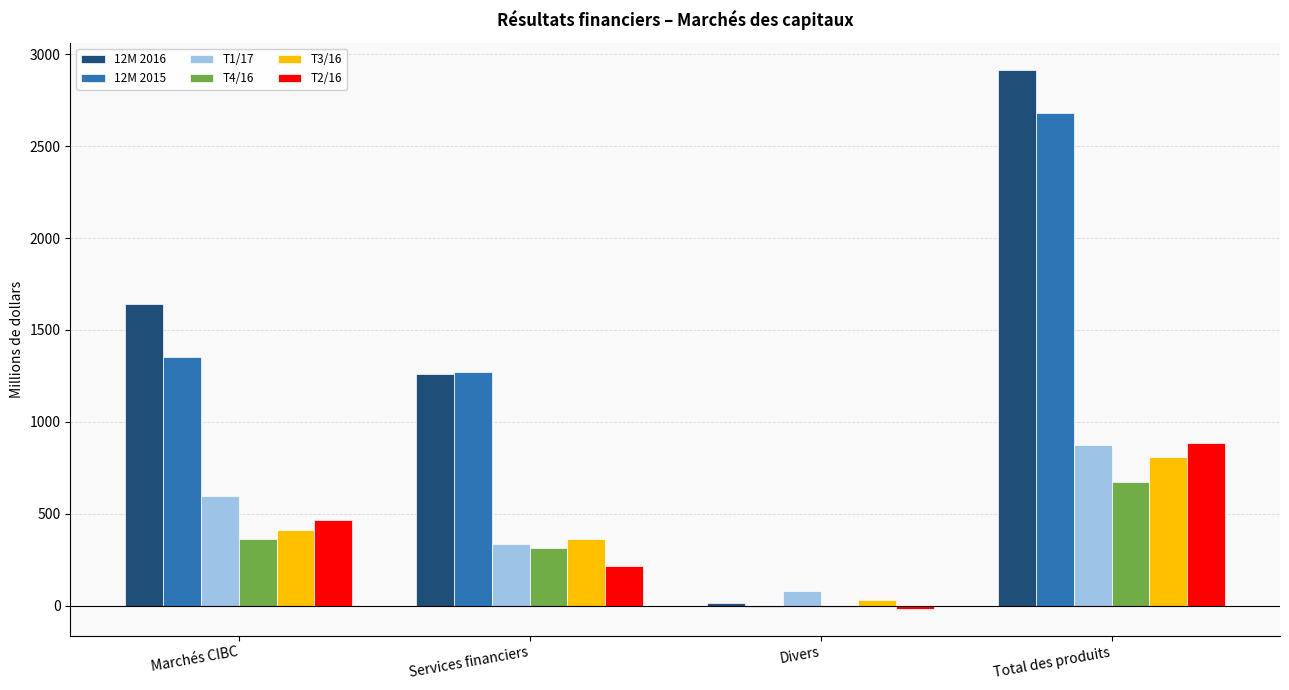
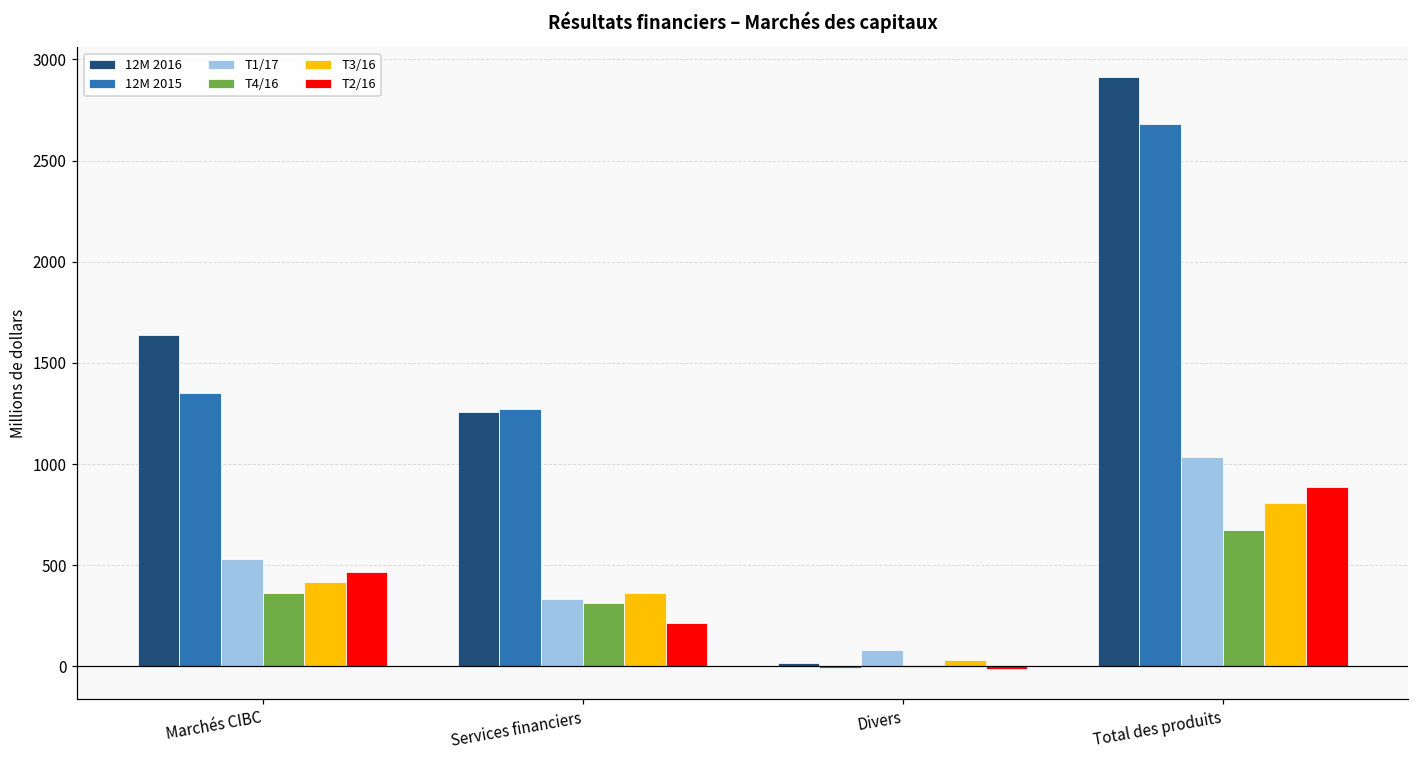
  {
    "12M 2016": {
      "Marchés CIBC": 1640,
      "Services financiers": 1260,
      "Divers": 20,
      "Total des produits": 2920
    },
    "12M 2015": {
      "Marchés CIBC": 1350,
      "Services financiers": 1270,
      "Total des produits": 2680
    },
    "T1/17": {
-     "Marchés CIBC": 600,
+     "Marchés CIBC": 530,
      "Services financiers": 340,
      "Divers": 80,
-     "Total des produits": 880
+     "Total des produits": 1040
    },
    "T4/16": {
      "Marchés CIBC": 370,
      "Services financiers": 310,
      "Total des produits": 670
    },
    "T3/16": {
      "Marchés CIBC": 420,
      "Services financiers": 360,
      "Divers": 30,
      "Total des produits": 810
    },
    "T2/16": {
      "Marchés CIBC": 470,
      "Services financiers": 220,
      "Divers": -20,
      "Total des produits": 890
    }
  }
